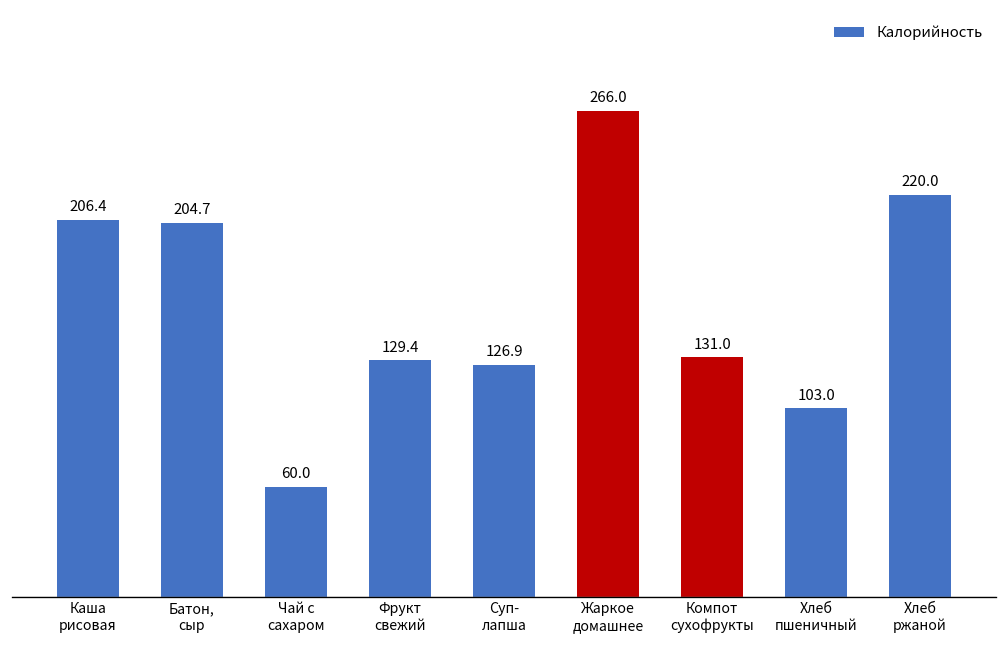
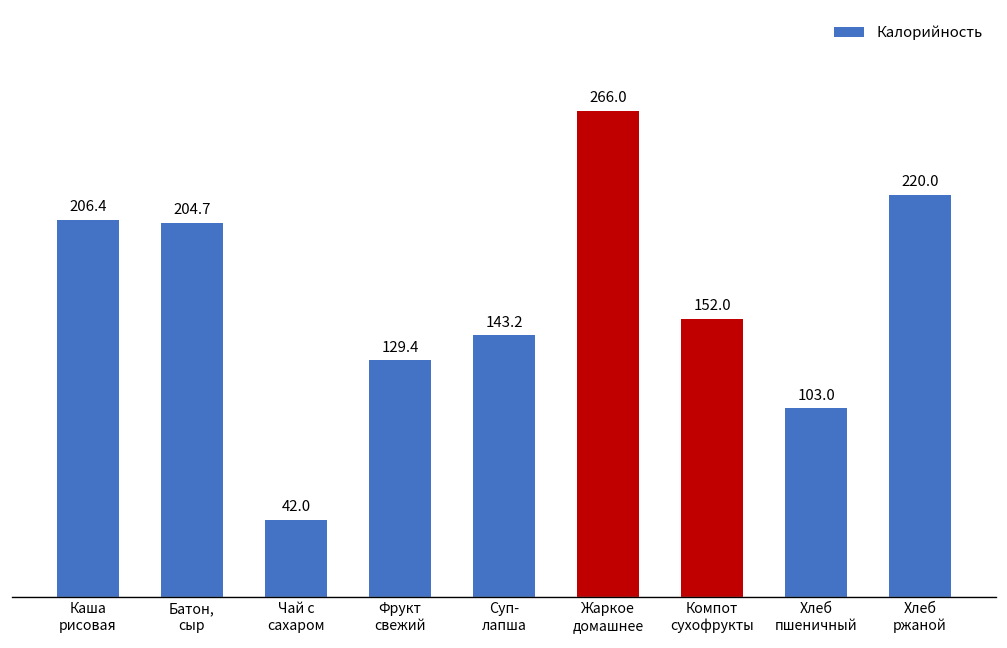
  {
    "Каша рисовая": 206.4,
    "Батон, сыр": 204.7,
-   "Чай с сахаром": 60.0,
+   "Чай с сахаром": 42.0,
    "Фрукт свежий": 129.4,
-   "Суп- лапша": 126.9,
+   "Суп- лапша": 143.2,
    "Жаркое домашнее": 266.0,
-   "Компот сухофрукты": 131.0,
+   "Компот сухофрукты": 152.0,
    "Хлеб пшеничный": 103.0,
    "Хлеб ржаной": 220.0
  }
